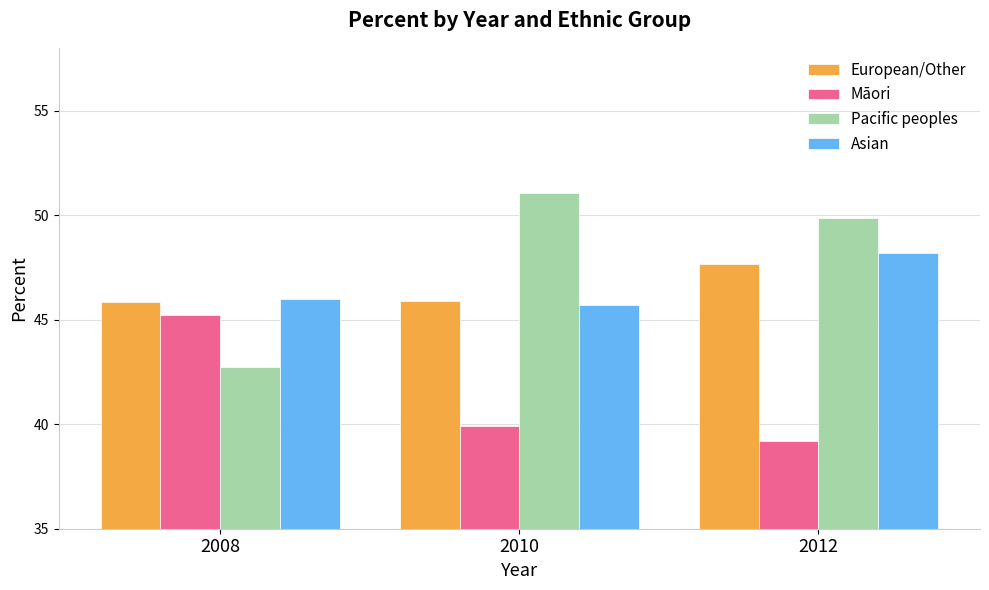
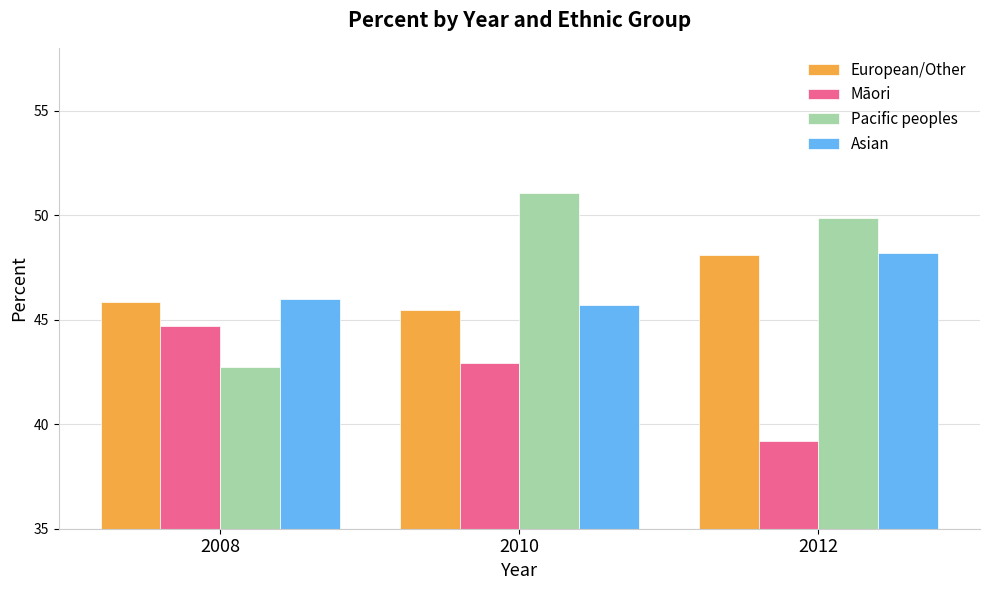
  {
    "European/Other": {
      "2008": 45.8,
-     "2010": 45.9,
-     "2012": 47.7
+     "2010": 45.5,
+     "2012": 48.1
    },
    "Māori": {
-     "2008": 45.2,
-     "2010": 39.9,
+     "2008": 44.7,
+     "2010": 42.9,
      "2012": 39.2
    },
    "Pacific peoples": {
      "2008": 42.7,
      "2010": 51.1,
      "2012": 49.9
    },
    "Asian": {
      "2008": 46.0,
      "2010": 45.7,
      "2012": 48.2
    }
  }
